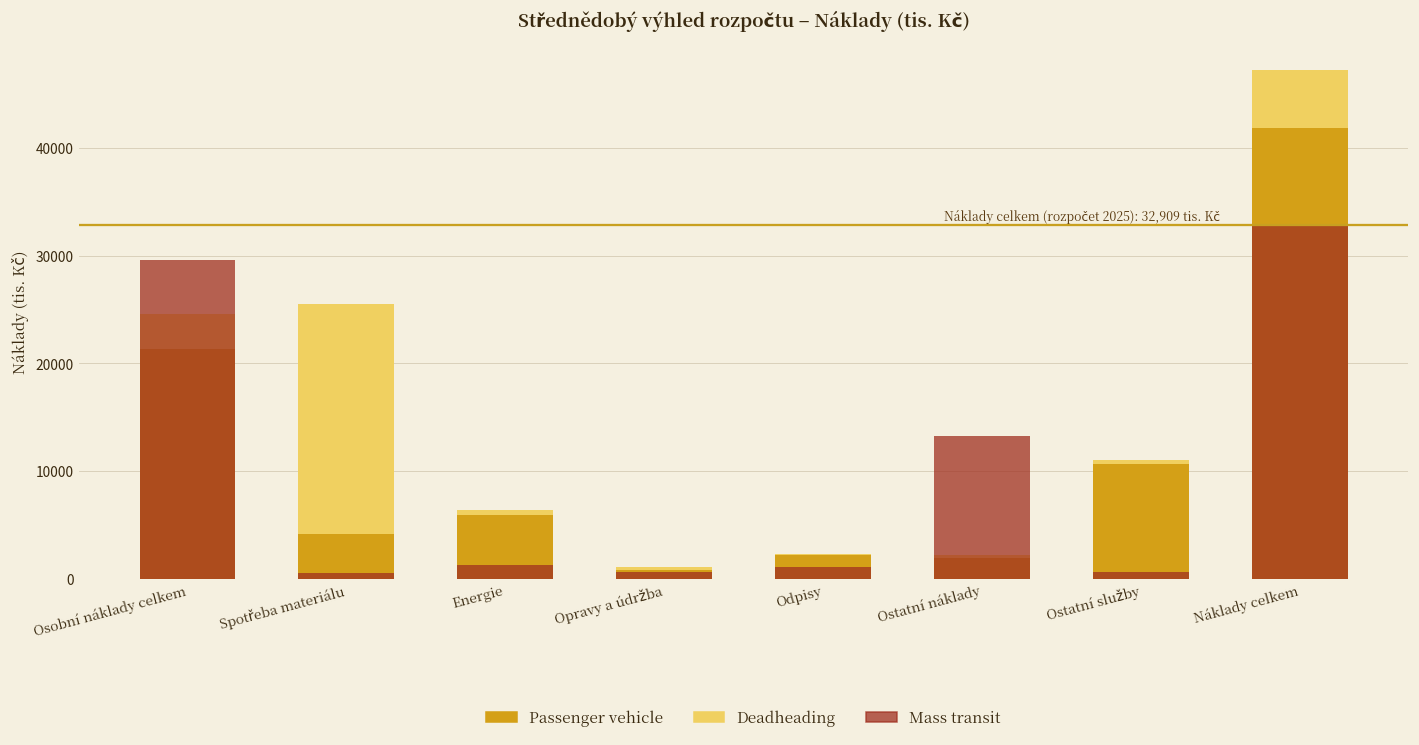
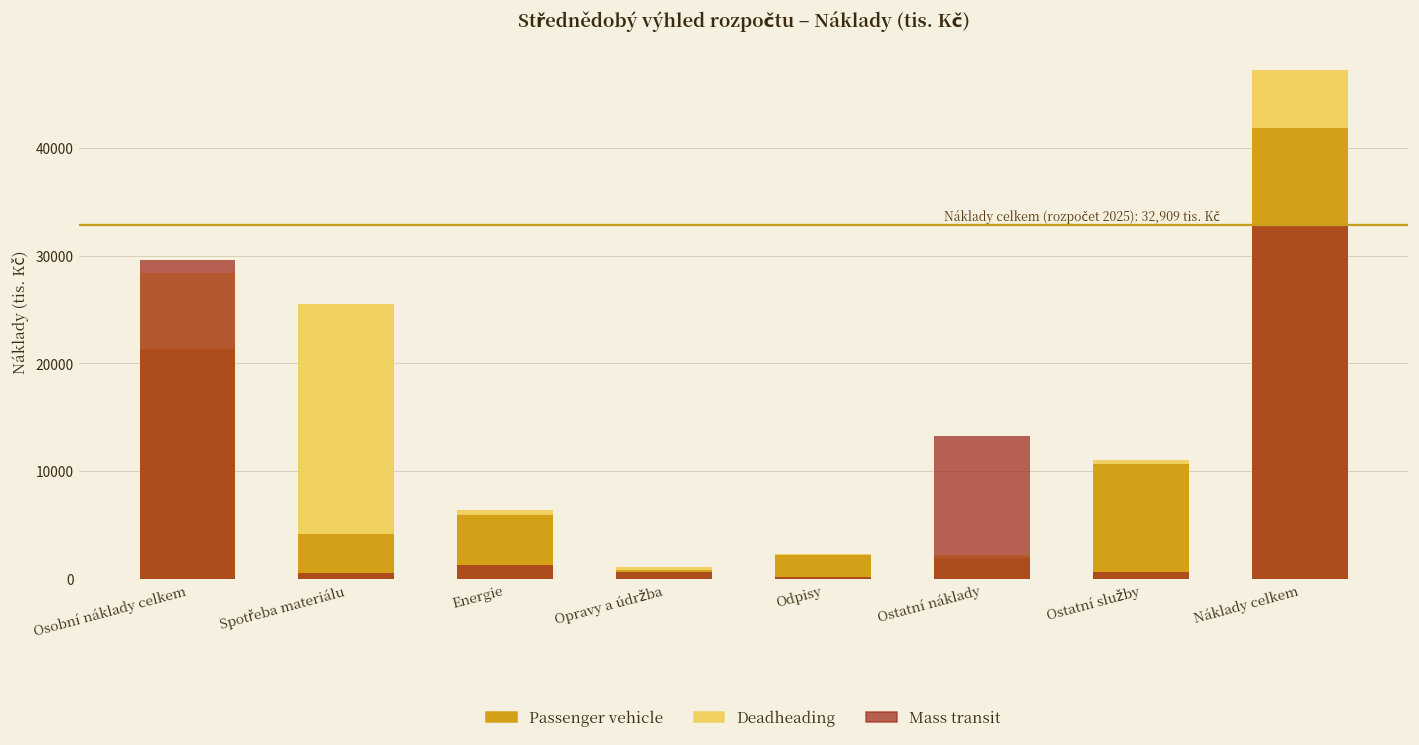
  {
    "Passenger vehicle": {
      "Spotřeba materiálu": 4000,
      "Energie": 6000,
      "Opravy a údržba": 1000,
      "Odpisy": 2000,
      "Ostatní služby": 11000,
      "Náklady celkem": 42000
    },
    "Deadheading": {
-     "Osobní náklady celkem": 3000,
+     "Osobní náklady celkem": 7000,
      "Spotřeba materiálu": 21000,
      "Energie": 0,
      "Opravy a údržba": 0,
      "Ostatní služby": 0,
      "Náklady celkem": 5000
    },
    "Mass transit": {
      "Osobní náklady celkem": 30000,
-     "Odpisy": 1000,
+     "Odpisy": 0,
      "Ostatní náklady": 13000
    }
  }
